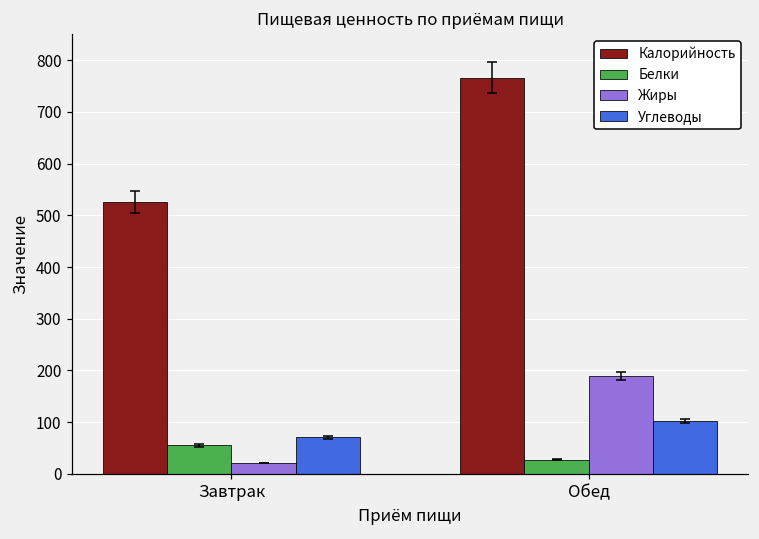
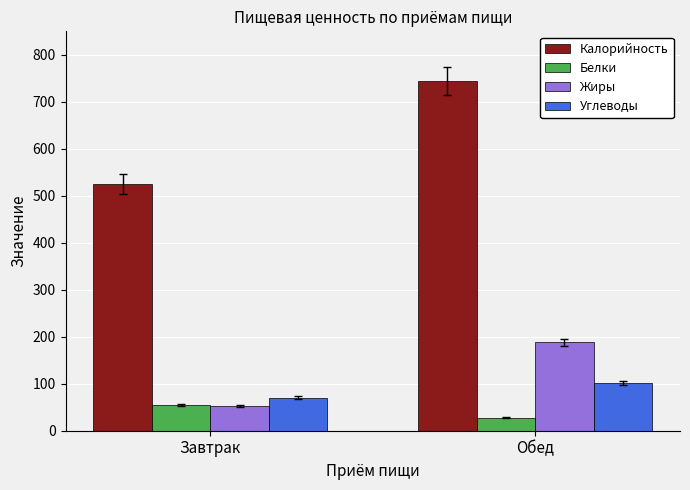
  {
    "Калорийность": {
      "Завтрак": 530,
-     "Обед": 770
+     "Обед": 750
    },
    "Белки": {
      "Завтрак": 50,
      "Обед": 30
    },
    "Жиры": {
-     "Завтрак": 20,
+     "Завтрак": 50,
      "Обед": 190
    }
  }
